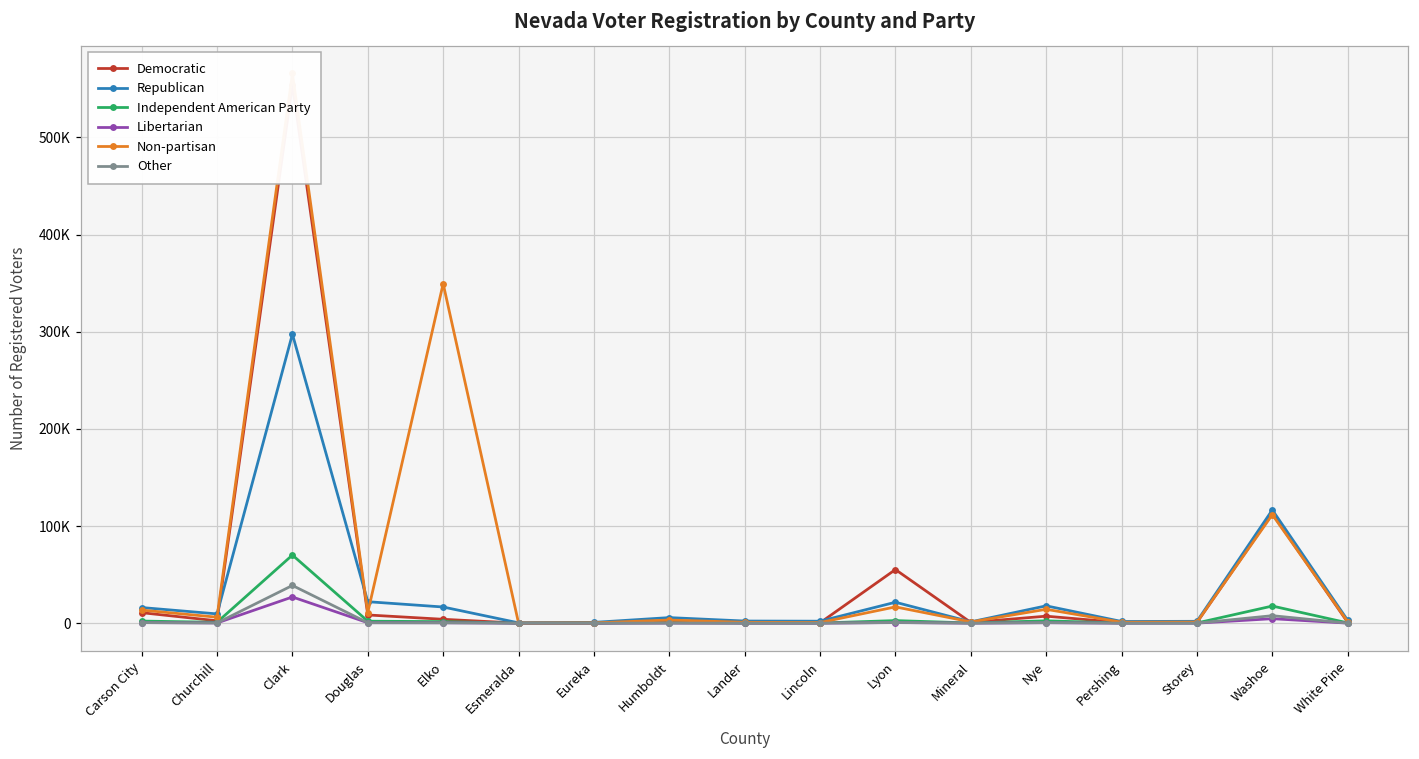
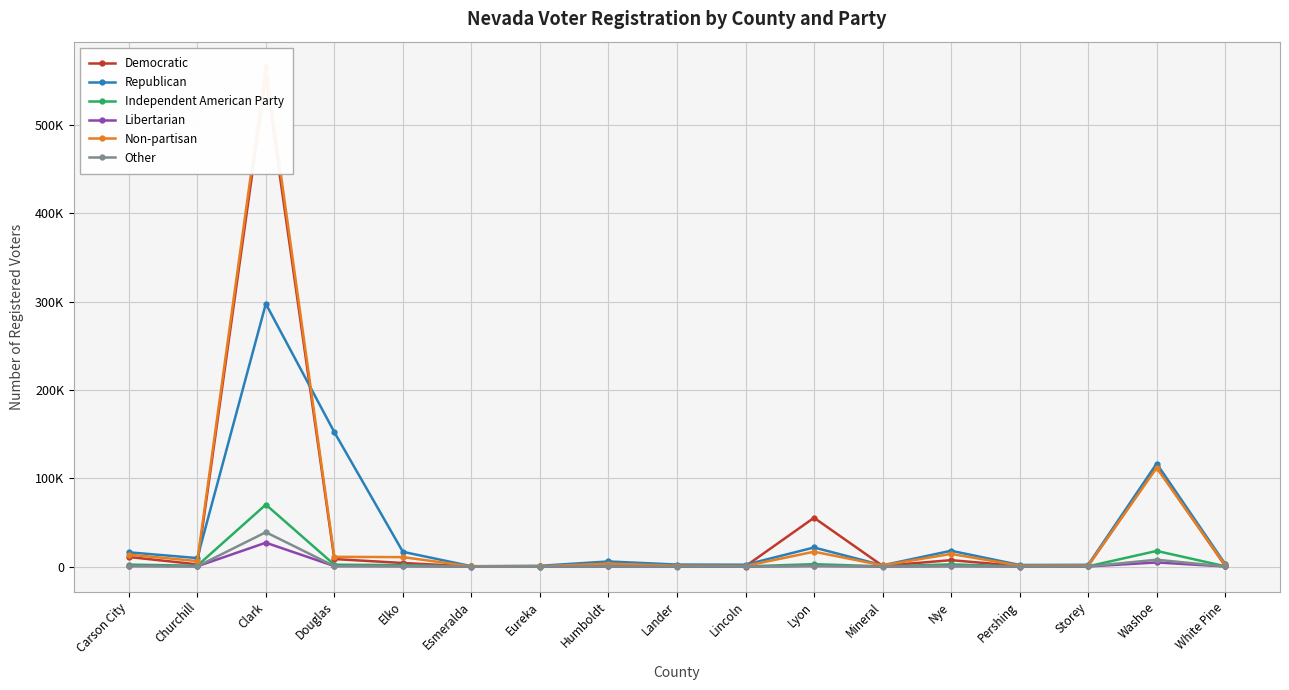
  {
    "Democratic": {
      "Lyon": 60000,
      "Nye": 10000
    },
    "Republican": {
      "Churchill": 10000,
      "Clark": 300000,
-     "Douglas": 20000,
+     "Douglas": 150000,
      "Elko": 20000,
      "Lyon": 20000,
      "Nye": 20000,
      "Washoe": 120000
    },
    "Independent American Party": {
      "Clark": 70000,
      "Washoe": 20000
    },
    "Libertarian": {
      "Clark": 30000,
      "Washoe": 0
    },
    "Non-partisan": {
      "Churchill": 10000,
-     "Elko": 350000,
+     "Elko": 10000,
      "Lyon": 20000,
      "Nye": 10000
    },
    "Other": {
      "Clark": 40000,
      "Washoe": 10000
    }
  }
